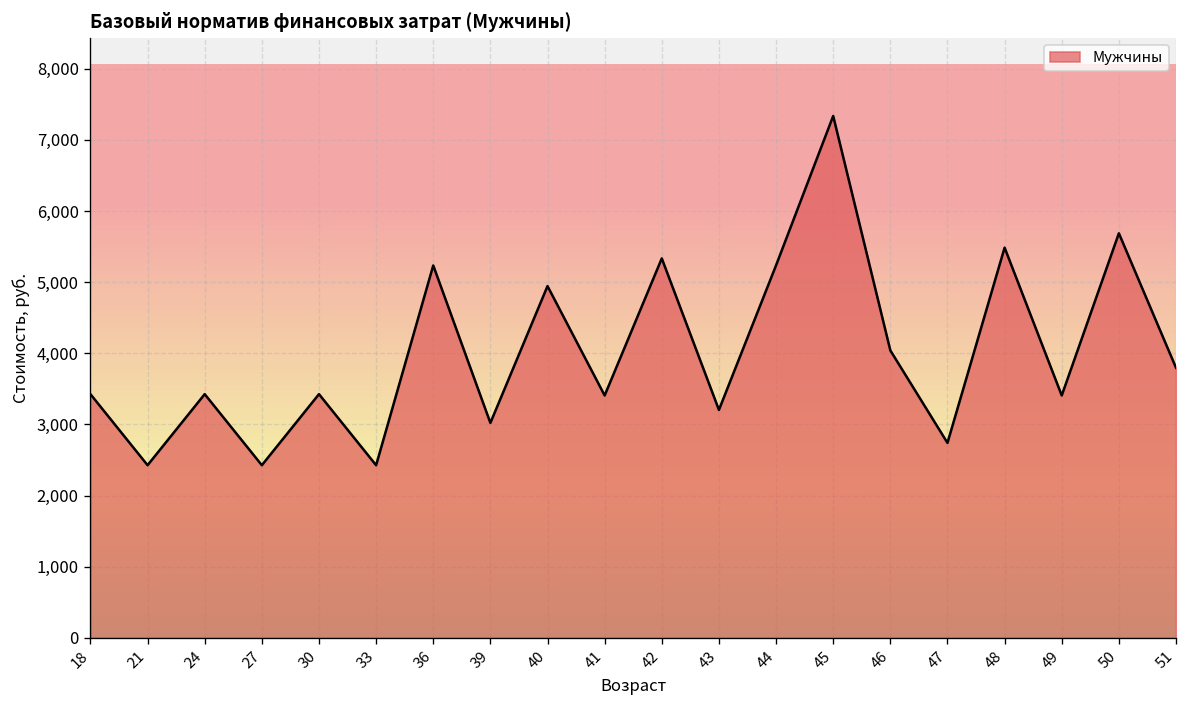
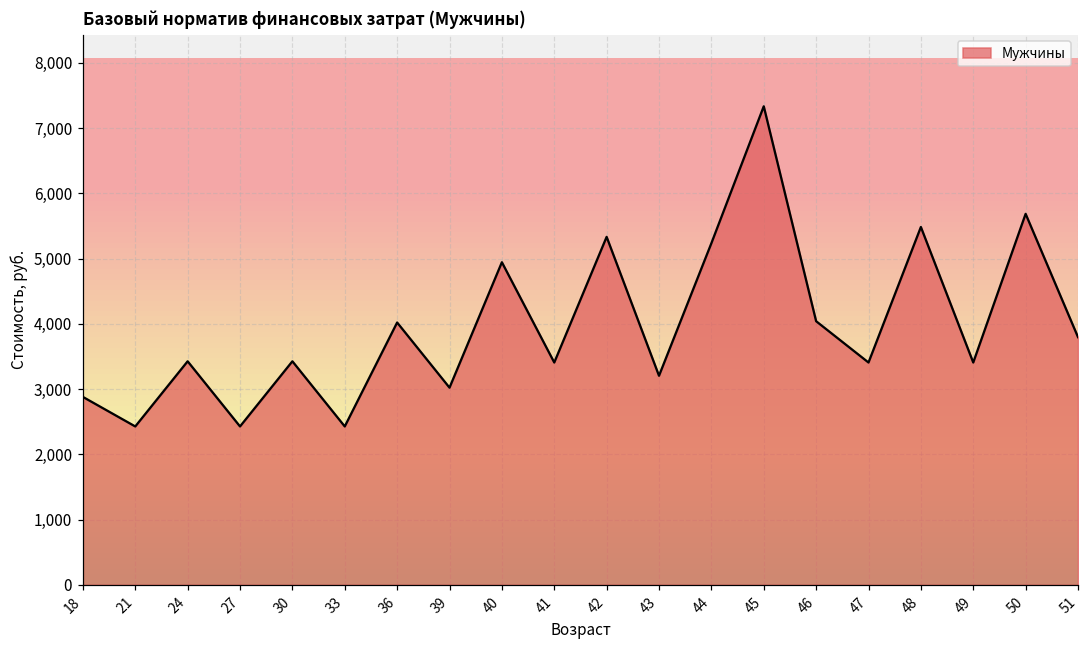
  {
-   "18": "3,400",
+   "18": "2,900",
    "21": "2,400",
    "24": "3,400",
    "27": "2,400",
    "30": "3,400",
    "33": "2,400",
-   "36": "5,200",
+   "36": "4,000",
    "39": "3,000",
    "40": "4,900",
    "41": "3,400",
    "42": "5,300",
    "43": "3,200",
    "44": "5,200",
    "45": "7,300",
    "46": "4,000",
-   "47": "2,700",
+   "47": "3,400",
    "48": "5,500",
    "49": "3,400",
    "50": "5,700",
    "51": "3,800"
  }
